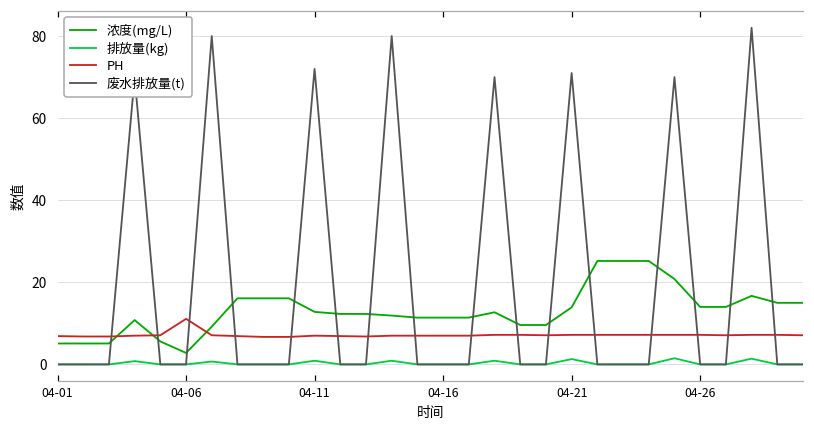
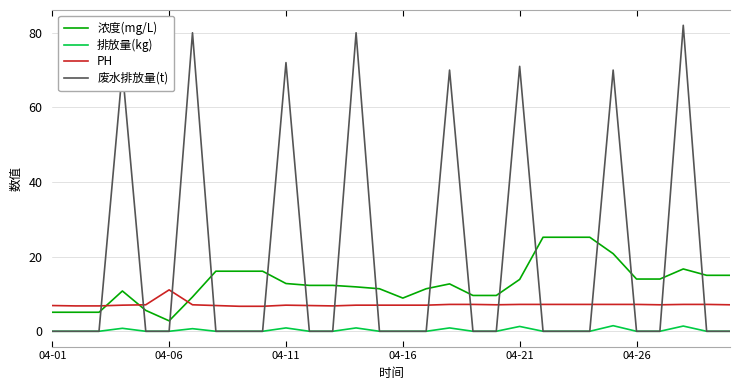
  {
    "浓度(mg/L)": {
      "04-01": 5,
      "04-06": 3,
      "04-11": 13,
-     "04-16": 11,
+     "04-16": 9,
      "04-21": 14,
      "04-26": 14
    },
    "排放量(kg)": {
      "04-11": 1,
      "04-21": 1
    },
    "PH": {
      "04-01": 7,
      "04-06": 11,
      "04-11": 7,
      "04-16": 7,
      "04-21": 7,
      "04-26": 7
    },
    "废水排放量(t)": {
      "04-11": 72,
      "04-21": 71
    }
  }
